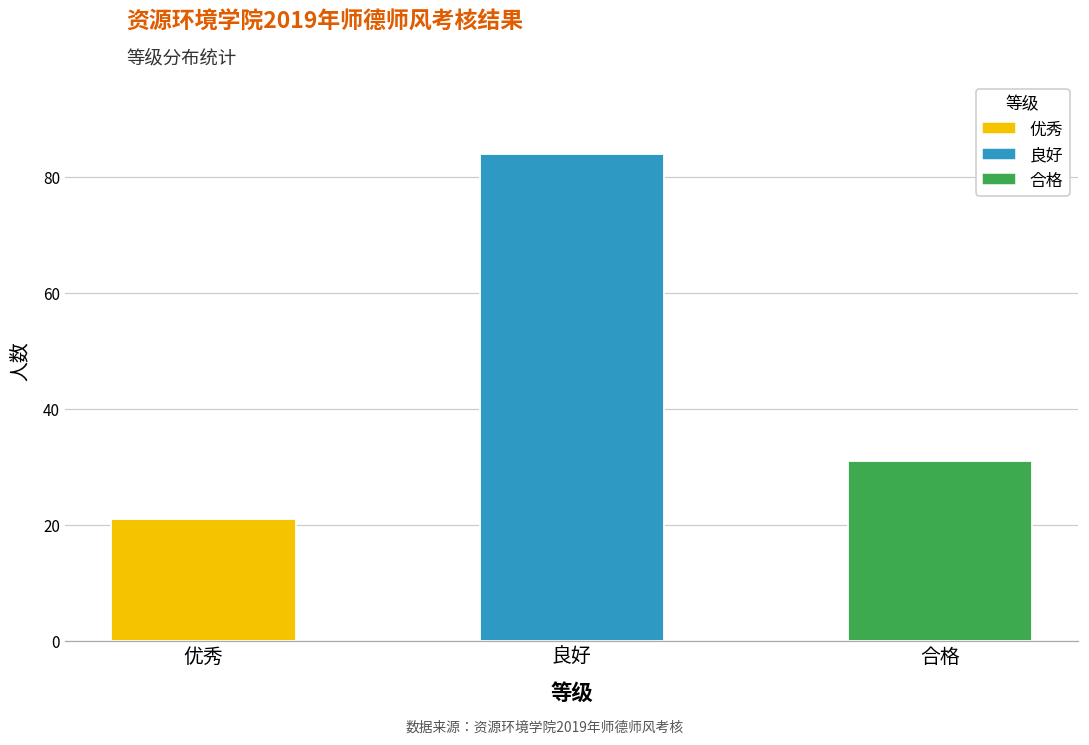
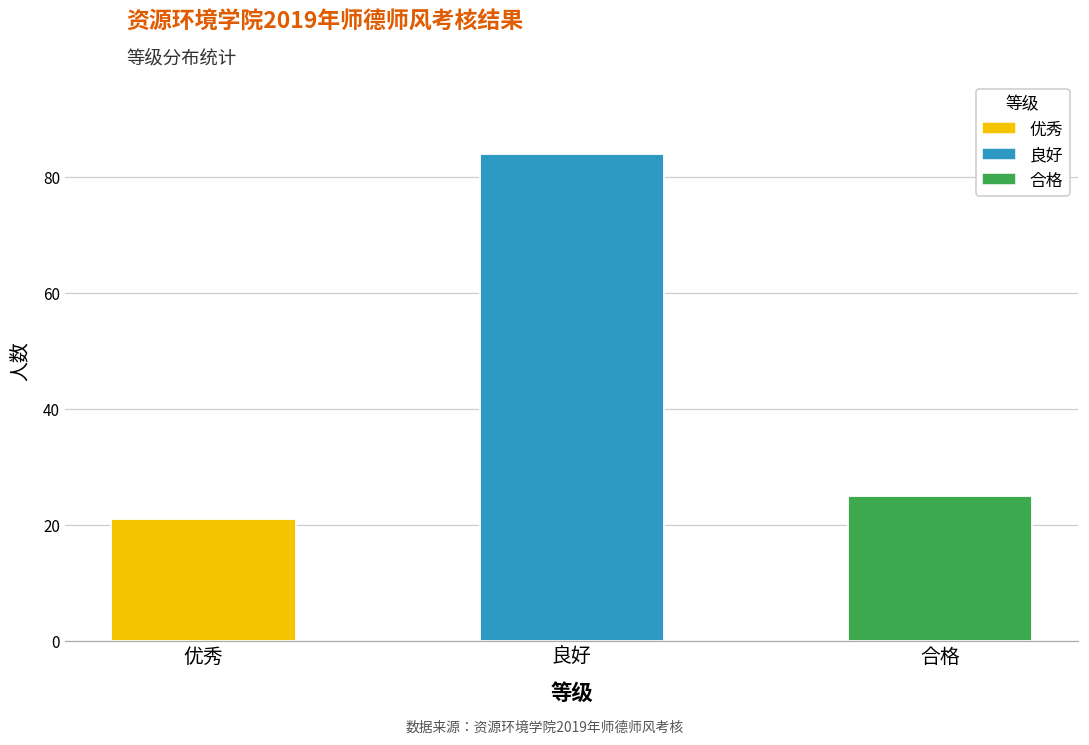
  {
    "优秀": 21,
    "良好": 84,
-   "合格": 31
+   "合格": 25
  }
